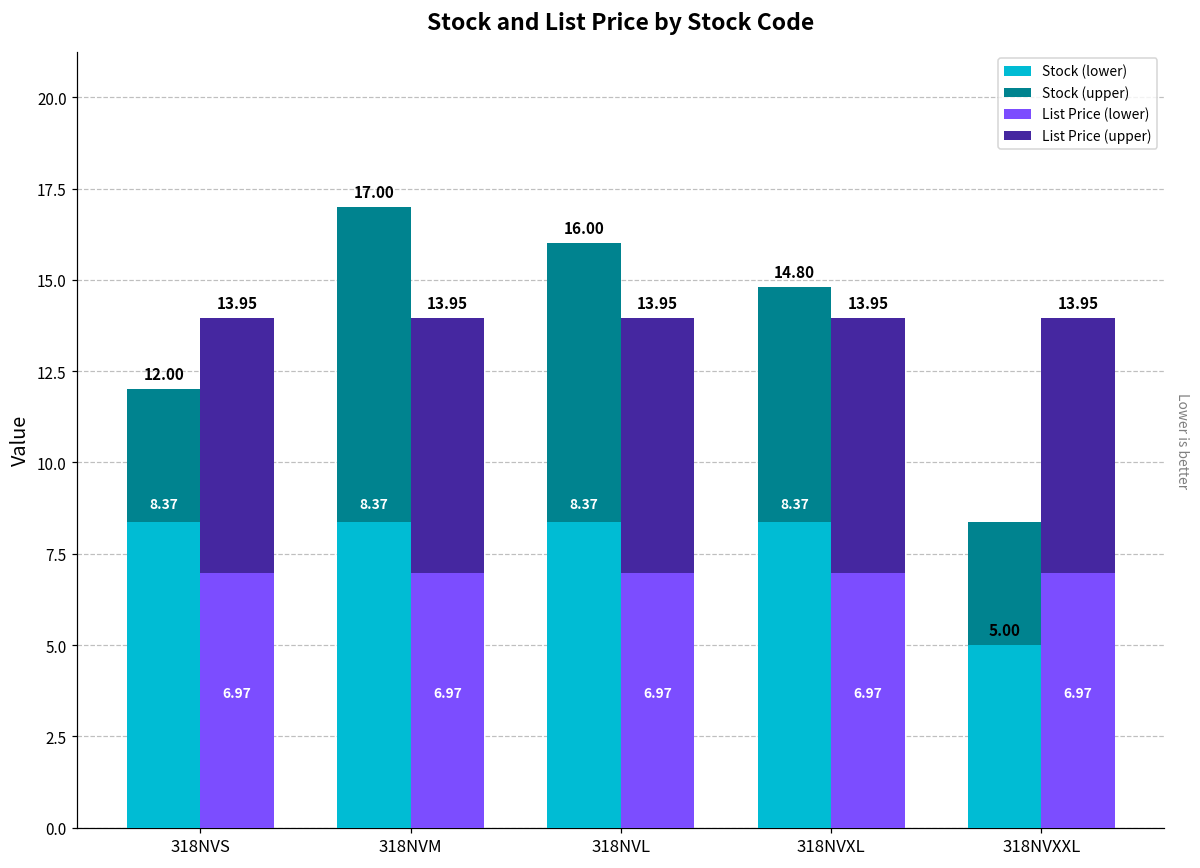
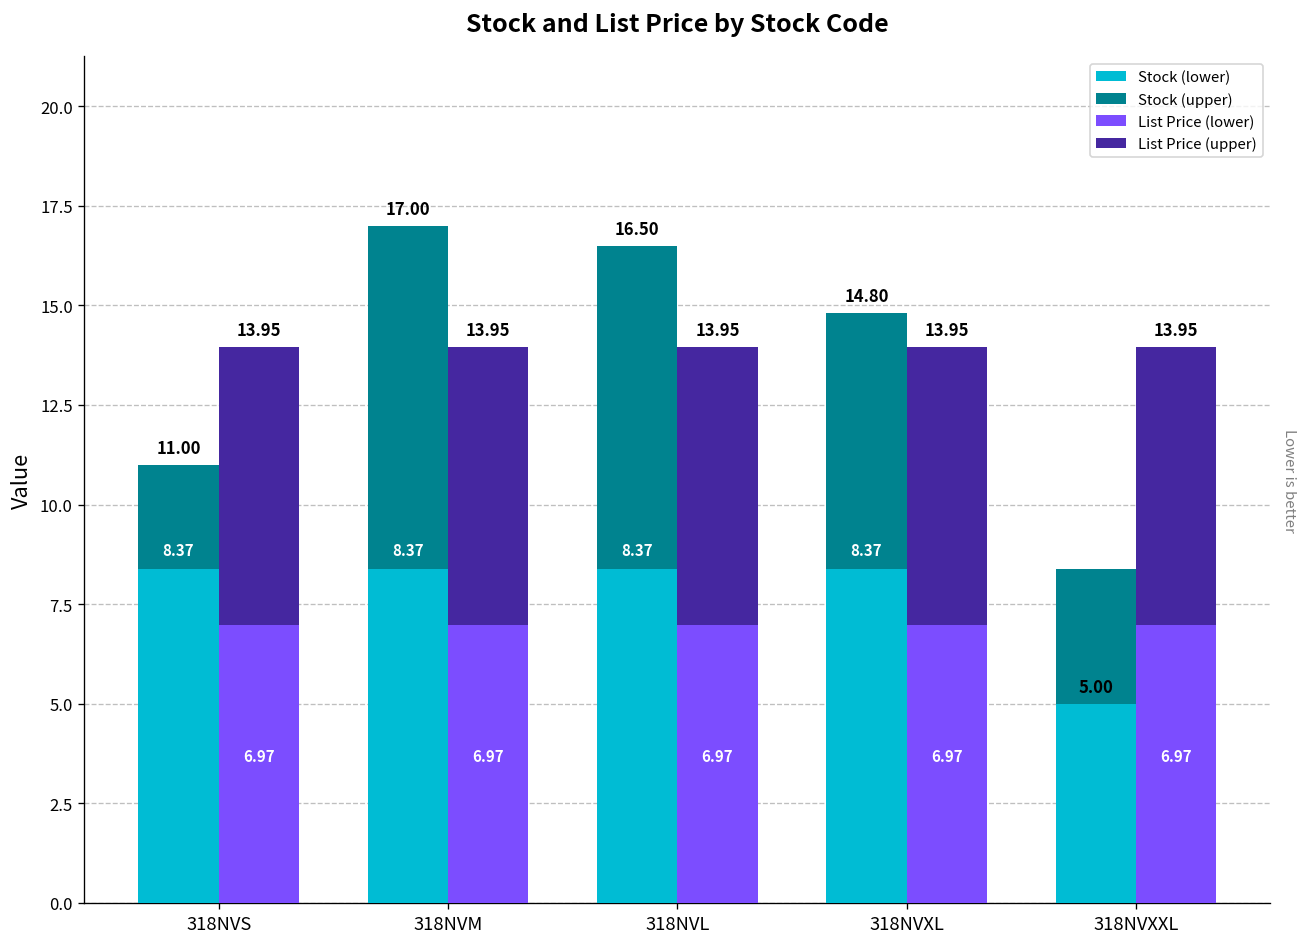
  {
    "Stock (lower)": {
      "318NVS": 8.37,
      "318NVM": 8.37,
      "318NVL": 8.37,
      "318NVXL": 8.37
    },
    "Stock (upper)": {
-     "318NVS": 12.00,
-     "318NVL": 16.00
+     "318NVS": 11.00,
+     "318NVL": 16.50
    },
    "List Price (lower)": {
      "318NVS": 6.97,
      "318NVM": 6.97,
      "318NVL": 6.97,
      "318NVXL": 6.97,
      "318NVXXL": 6.97
    }
  }
